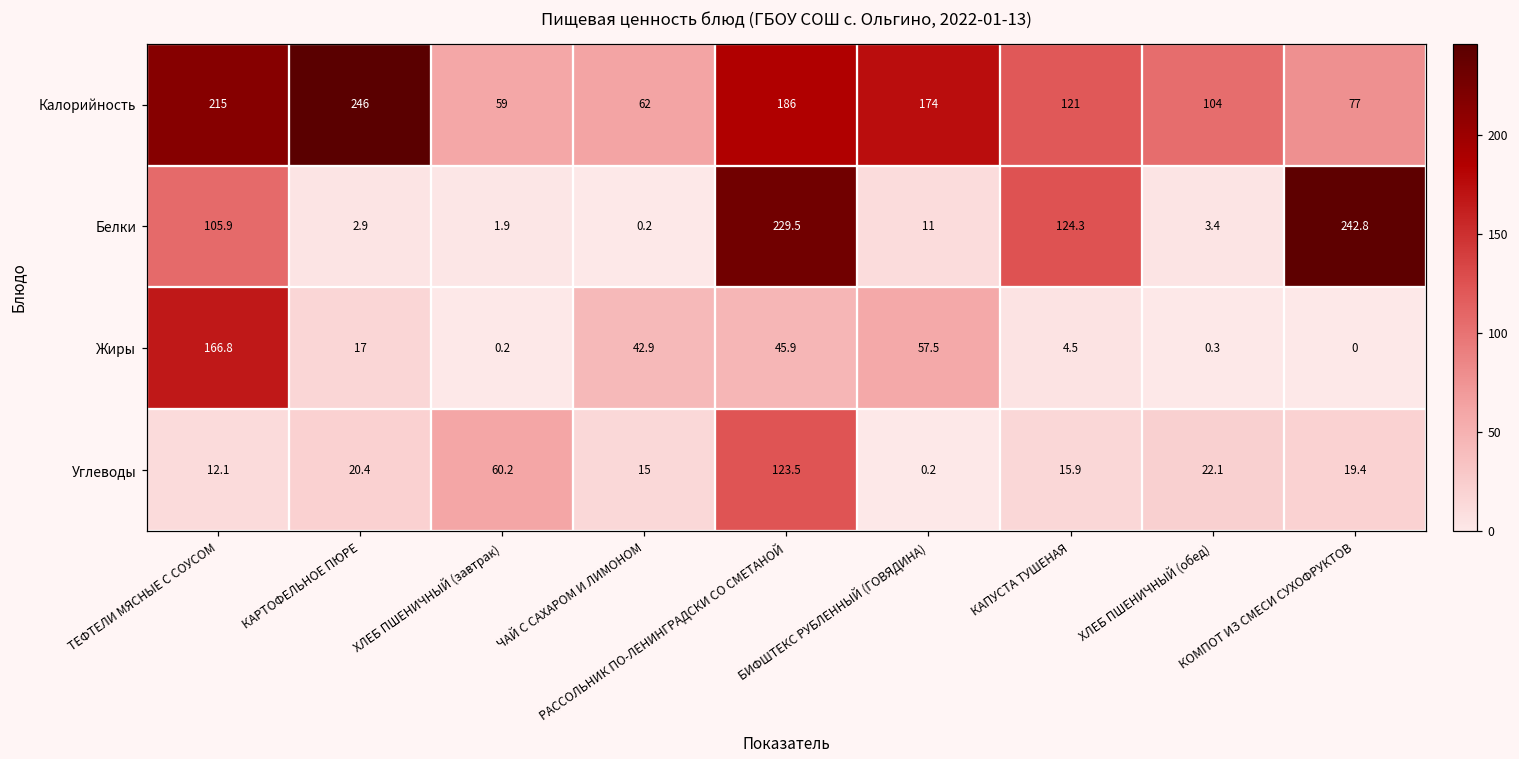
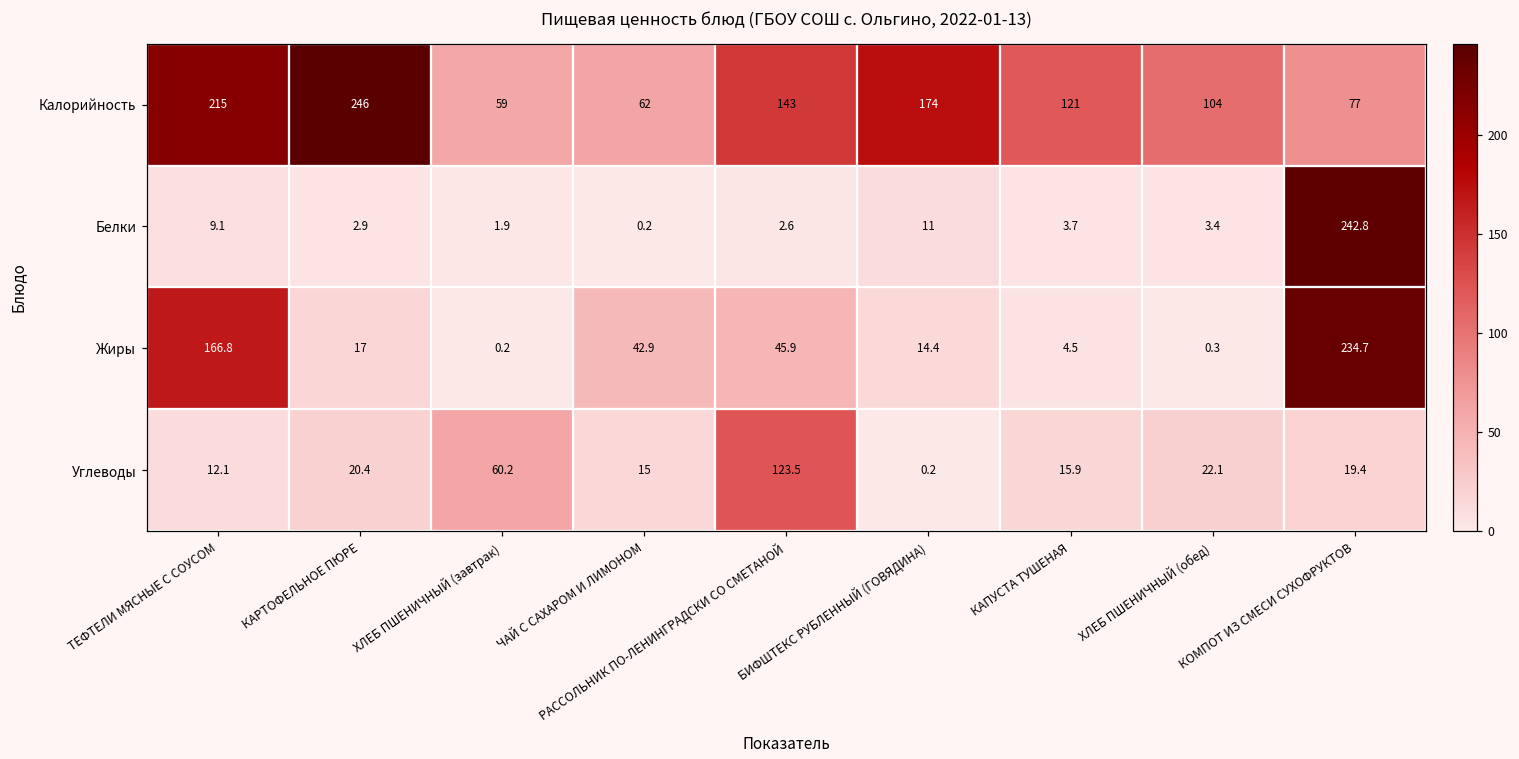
  {
    "Калорийность": {
      "ТЕФТЕЛИ МЯСНЫЕ С СОУСОМ": 215,
      "КАРТОФЕЛЬНОЕ ПЮРЕ": 246,
      "ХЛЕБ ПШЕНИЧНЫЙ (завтрак)": 59,
      "ЧАЙ С САХАРОМ И ЛИМОНОМ": 62,
-     "РАССОЛЬНИК ПО-ЛЕНИНГРАДСКИ СО СМЕТАНОЙ": 186,
+     "РАССОЛЬНИК ПО-ЛЕНИНГРАДСКИ СО СМЕТАНОЙ": 143,
      "БИФШТЕКС РУБЛЕННЫЙ (ГОВЯДИНА)": 174,
      "КАПУСТА ТУШЕНАЯ": 121,
      "ХЛЕБ ПШЕНИЧНЫЙ (обед)": 104,
      "КОМПОТ ИЗ СМЕСИ СУХОФРУКТОВ": 77
    },
    "Белки": {
-     "ТЕФТЕЛИ МЯСНЫЕ С СОУСОМ": 105.9,
+     "ТЕФТЕЛИ МЯСНЫЕ С СОУСОМ": 9.1,
      "КАРТОФЕЛЬНОЕ ПЮРЕ": 2.9,
      "ХЛЕБ ПШЕНИЧНЫЙ (завтрак)": 1.9,
      "ЧАЙ С САХАРОМ И ЛИМОНОМ": 0.2,
-     "РАССОЛЬНИК ПО-ЛЕНИНГРАДСКИ СО СМЕТАНОЙ": 229.5,
+     "РАССОЛЬНИК ПО-ЛЕНИНГРАДСКИ СО СМЕТАНОЙ": 2.6,
      "БИФШТЕКС РУБЛЕННЫЙ (ГОВЯДИНА)": 11,
-     "КАПУСТА ТУШЕНАЯ": 124.3,
+     "КАПУСТА ТУШЕНАЯ": 3.7,
      "ХЛЕБ ПШЕНИЧНЫЙ (обед)": 3.4,
      "КОМПОТ ИЗ СМЕСИ СУХОФРУКТОВ": 242.8
    },
    "Жиры": {
      "ТЕФТЕЛИ МЯСНЫЕ С СОУСОМ": 166.8,
      "КАРТОФЕЛЬНОЕ ПЮРЕ": 17,
      "ХЛЕБ ПШЕНИЧНЫЙ (завтрак)": 0.2,
      "ЧАЙ С САХАРОМ И ЛИМОНОМ": 42.9,
      "РАССОЛЬНИК ПО-ЛЕНИНГРАДСКИ СО СМЕТАНОЙ": 45.9,
-     "БИФШТЕКС РУБЛЕННЫЙ (ГОВЯДИНА)": 57.5,
+     "БИФШТЕКС РУБЛЕННЫЙ (ГОВЯДИНА)": 14.4,
      "КАПУСТА ТУШЕНАЯ": 4.5,
      "ХЛЕБ ПШЕНИЧНЫЙ (обед)": 0.3,
-     "КОМПОТ ИЗ СМЕСИ СУХОФРУКТОВ": 0
+     "КОМПОТ ИЗ СМЕСИ СУХОФРУКТОВ": 234.7
    },
    "Углеводы": {
      "ТЕФТЕЛИ МЯСНЫЕ С СОУСОМ": 12.1,
      "КАРТОФЕЛЬНОЕ ПЮРЕ": 20.4,
      "ХЛЕБ ПШЕНИЧНЫЙ (завтрак)": 60.2,
      "ЧАЙ С САХАРОМ И ЛИМОНОМ": 15,
      "РАССОЛЬНИК ПО-ЛЕНИНГРАДСКИ СО СМЕТАНОЙ": 123.5,
      "БИФШТЕКС РУБЛЕННЫЙ (ГОВЯДИНА)": 0.2,
      "КАПУСТА ТУШЕНАЯ": 15.9,
      "ХЛЕБ ПШЕНИЧНЫЙ (обед)": 22.1,
      "КОМПОТ ИЗ СМЕСИ СУХОФРУКТОВ": 19.4
    }
  }
